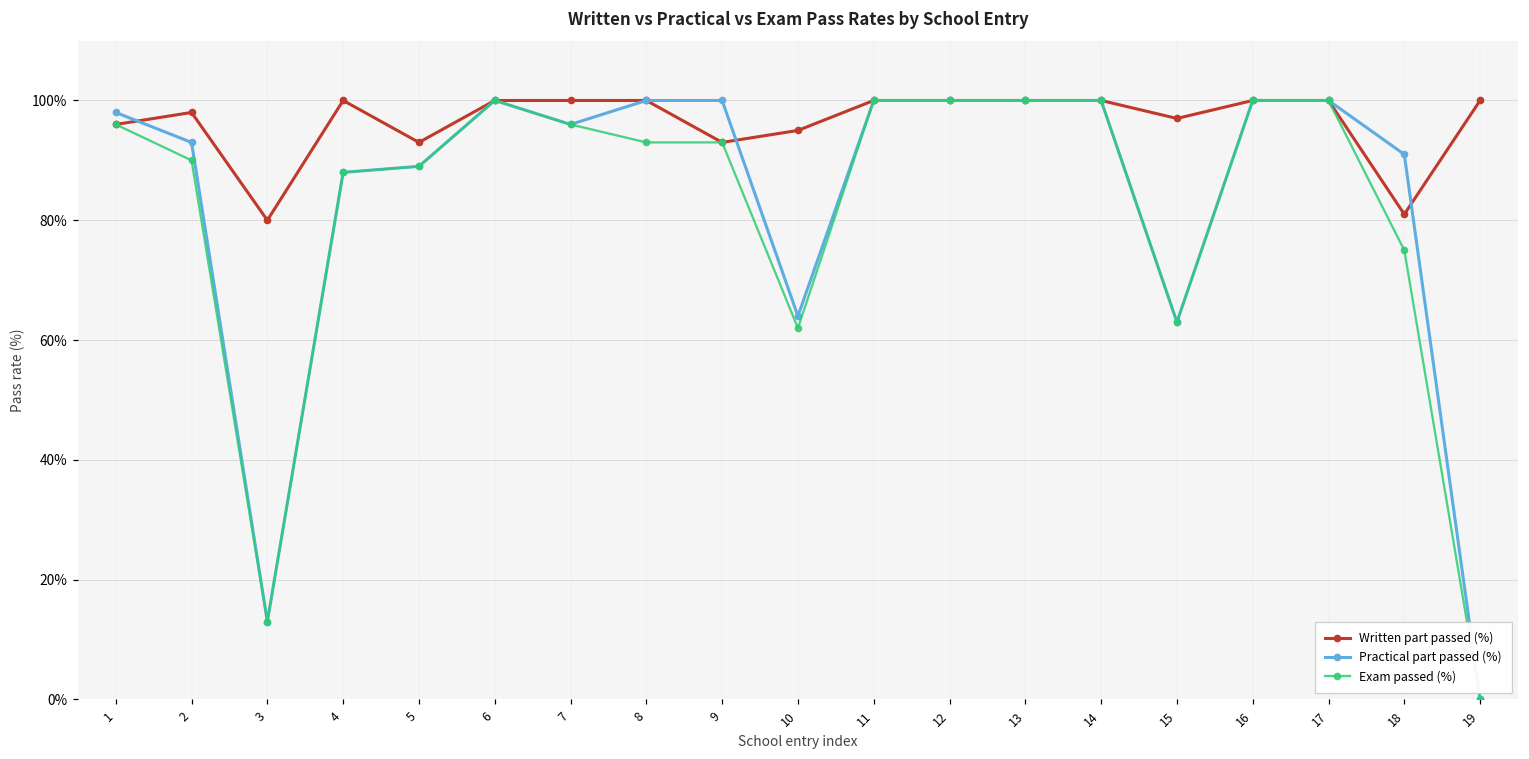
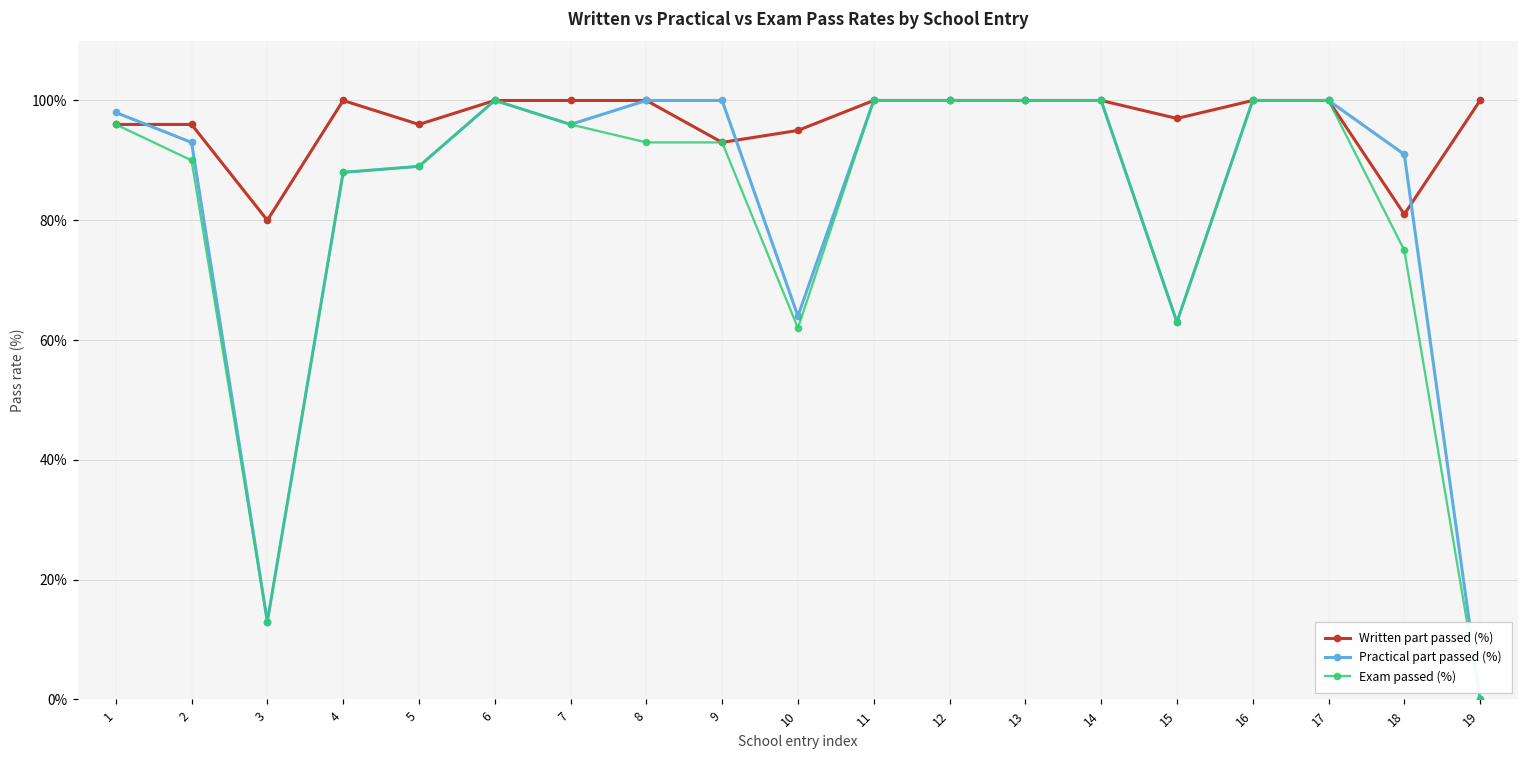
  {
    "Written part passed (%)": {
-     "2": "98%",
+     "2": "96%",
      "3": "80%",
      "4": "100%",
-     "5": "93%",
+     "5": "96%",
      "7": "100%",
      "10": "95%",
      "15": "97%",
      "18": "81%",
      "19": "100%"
    },
    "Practical part passed (%)": {
      "1": "98%",
      "2": "93%",
      "9": "100%",
      "10": "64%",
      "18": "91%"
    },
    "Exam passed (%)": {
      "2": "90%",
      "8": "93%",
      "10": "62%",
      "18": "75%"
    }
  }
